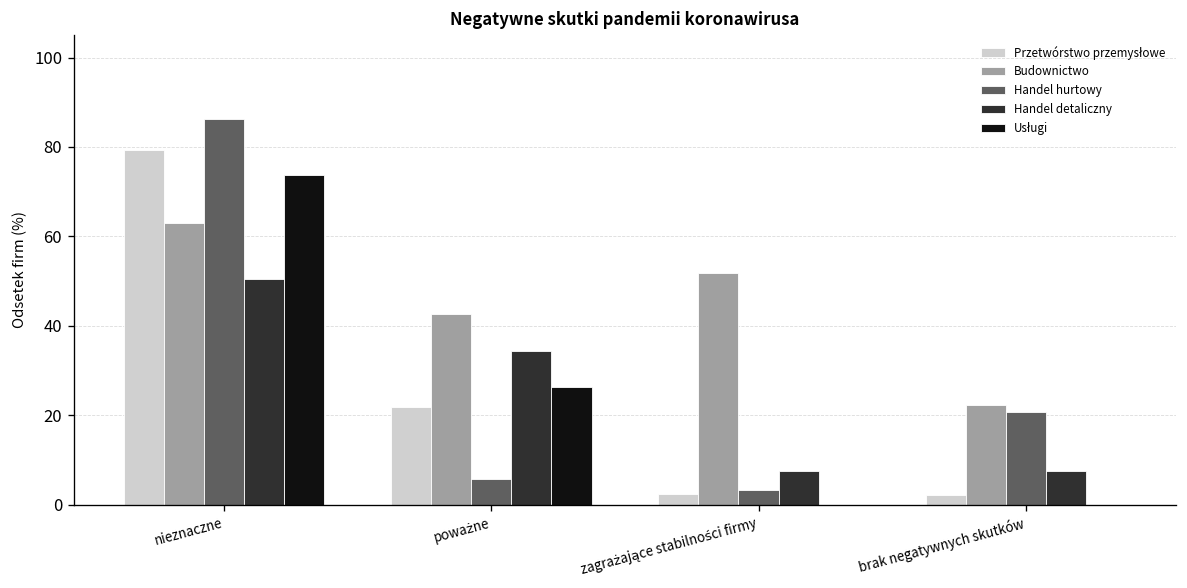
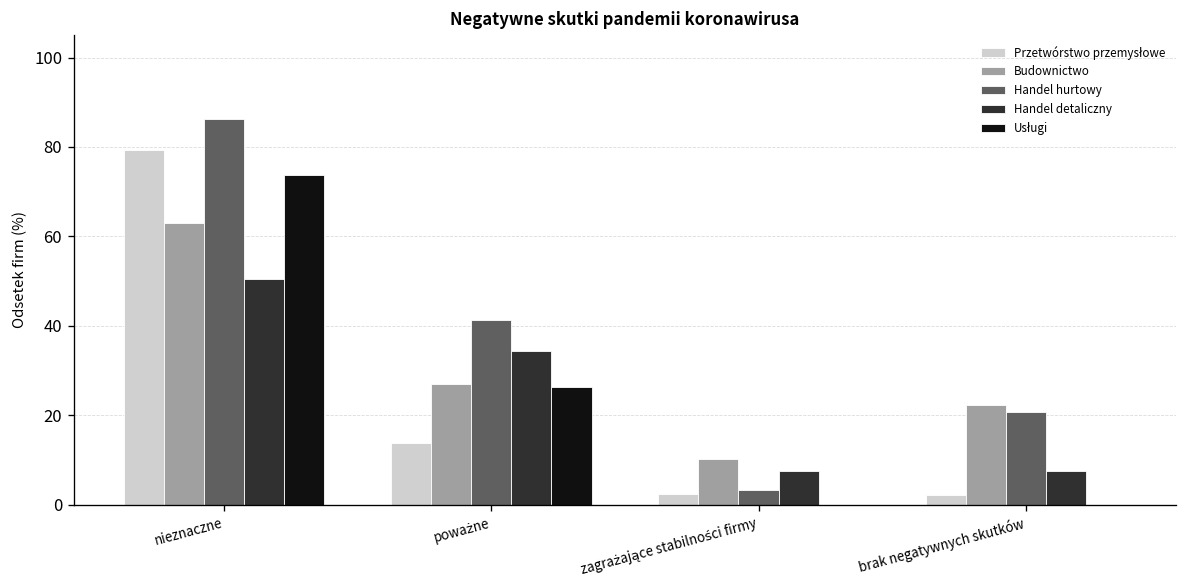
  {
    "Przetwórstwo przemysłowe": {
      "nieznaczne": 79,
-     "poważne": 22,
+     "poważne": 14,
      "zagrażające stabilności firmy": 2,
      "brak negatywnych skutków": 2
    },
    "Budownictwo": {
      "nieznaczne": 63,
-     "poważne": 43,
-     "zagrażające stabilności firmy": 52,
+     "poważne": 27,
+     "zagrażające stabilności firmy": 10,
      "brak negatywnych skutków": 22
    },
    "Handel hurtowy": {
      "nieznaczne": 86,
-     "poważne": 6,
+     "poważne": 41,
      "zagrażające stabilności firmy": 3,
      "brak negatywnych skutków": 21
    }
  }
